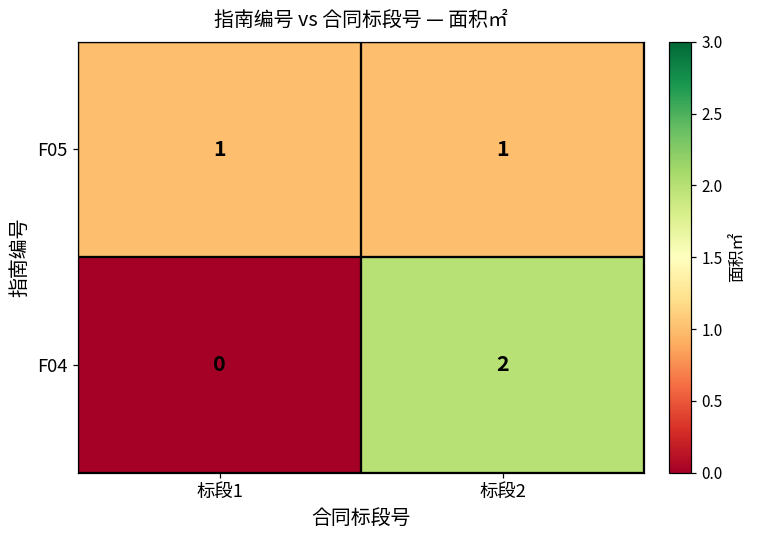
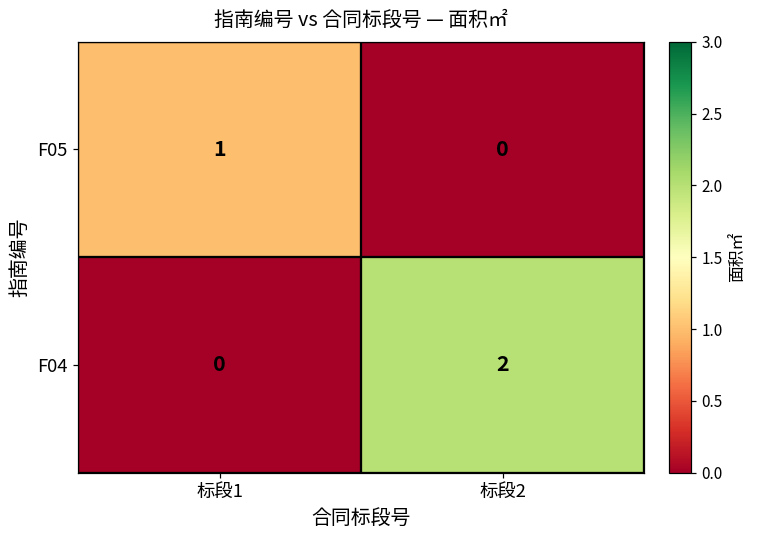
  {
    "F05": {
      "标段1": 1,
-     "标段2": 1
+     "标段2": 0
    },
    "F04": {
      "标段1": 0,
      "标段2": 2
    }
  }
